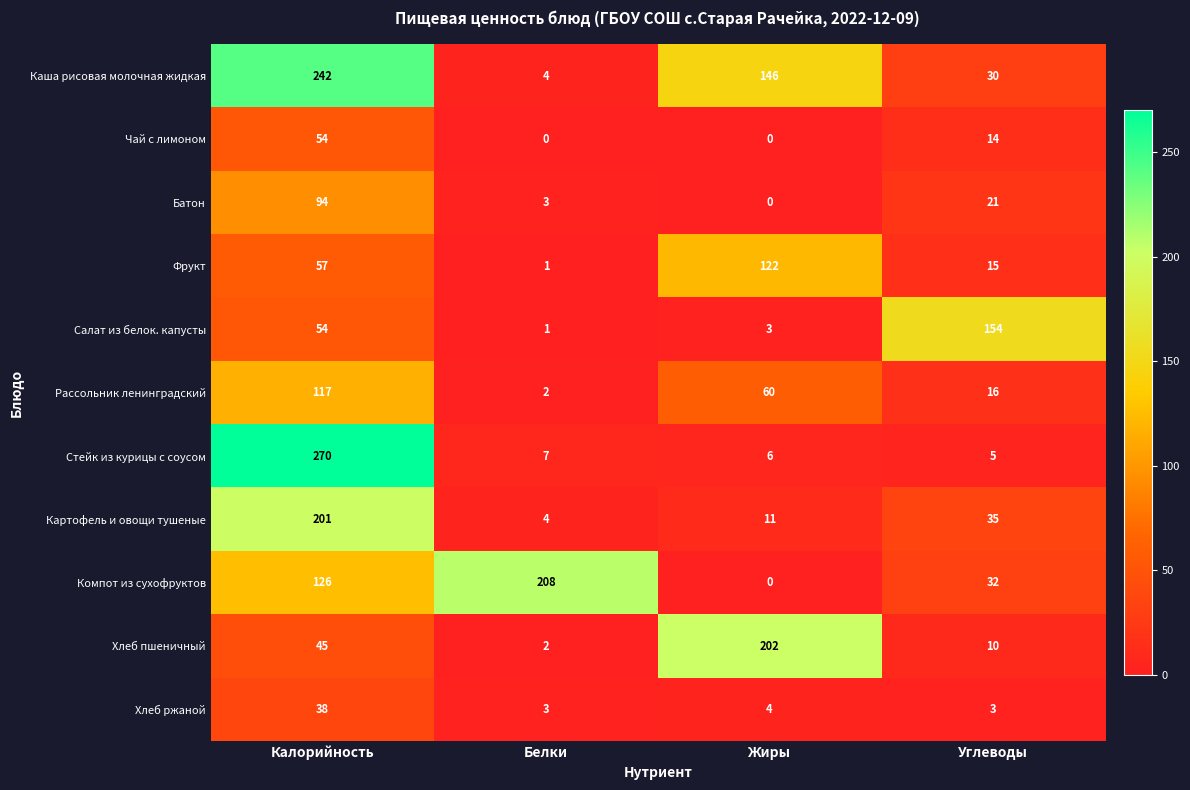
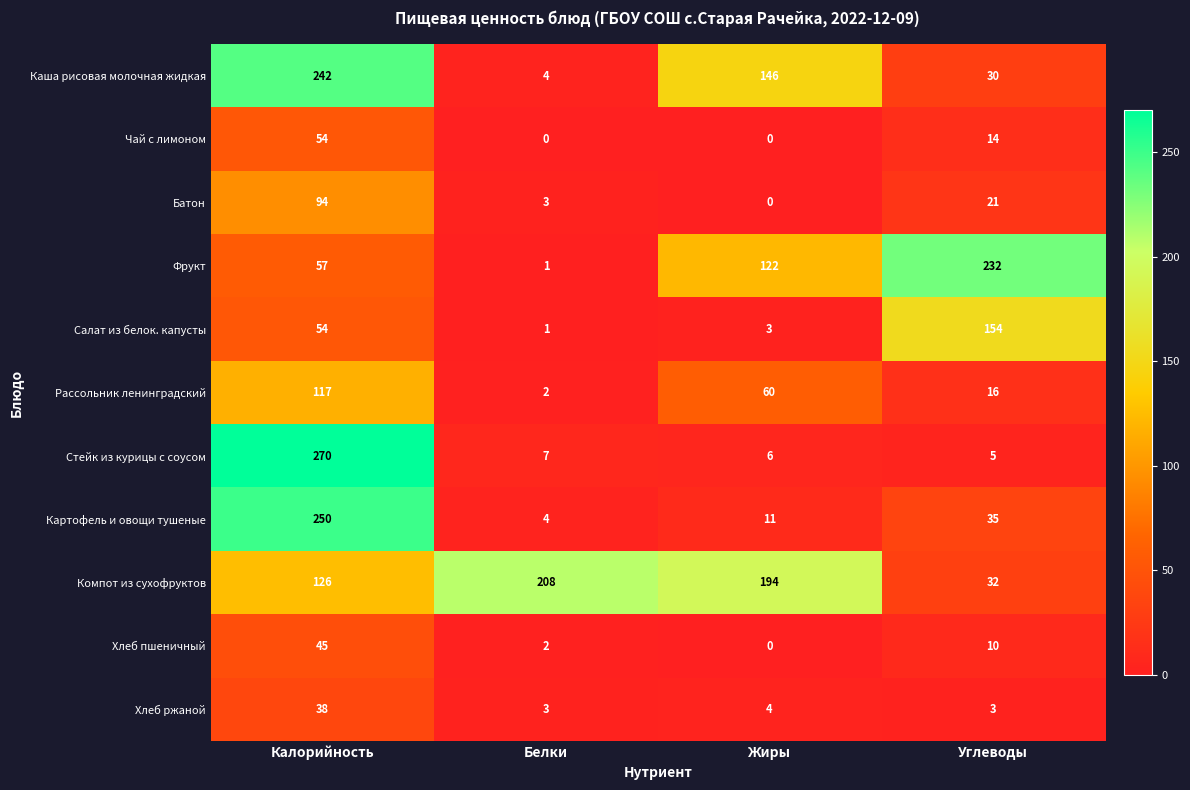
  {
    "Каша рисовая молочная жидкая": {
      "Калорийность": 242,
      "Белки": 4,
      "Жиры": 146,
      "Углеводы": 30
    },
    "Чай с лимоном": {
      "Калорийность": 54,
      "Белки": 0,
      "Жиры": 0,
      "Углеводы": 14
    },
    "Батон": {
      "Калорийность": 94,
      "Белки": 3,
      "Жиры": 0,
      "Углеводы": 21
    },
    "Фрукт": {
      "Калорийность": 57,
      "Белки": 1,
      "Жиры": 122,
-     "Углеводы": 15
+     "Углеводы": 232
    },
    "Салат из белок. капусты": {
      "Калорийность": 54,
      "Белки": 1,
      "Жиры": 3,
      "Углеводы": 154
    },
    "Рассольник ленинградский": {
      "Калорийность": 117,
      "Белки": 2,
      "Жиры": 60,
      "Углеводы": 16
    },
    "Стейк из курицы с соусом": {
      "Калорийность": 270,
      "Белки": 7,
      "Жиры": 6,
      "Углеводы": 5
    },
    "Картофель и овощи тушеные": {
-     "Калорийность": 201,
+     "Калорийность": 250,
      "Белки": 4,
      "Жиры": 11,
      "Углеводы": 35
    },
    "Компот из сухофруктов": {
      "Калорийность": 126,
      "Белки": 208,
-     "Жиры": 0,
+     "Жиры": 194,
      "Углеводы": 32
    },
    "Хлеб пшеничный": {
      "Калорийность": 45,
      "Белки": 2,
-     "Жиры": 202,
+     "Жиры": 0,
      "Углеводы": 10
    },
    "Хлеб ржаной": {
      "Калорийность": 38,
      "Белки": 3,
      "Жиры": 4,
      "Углеводы": 3
    }
  }
